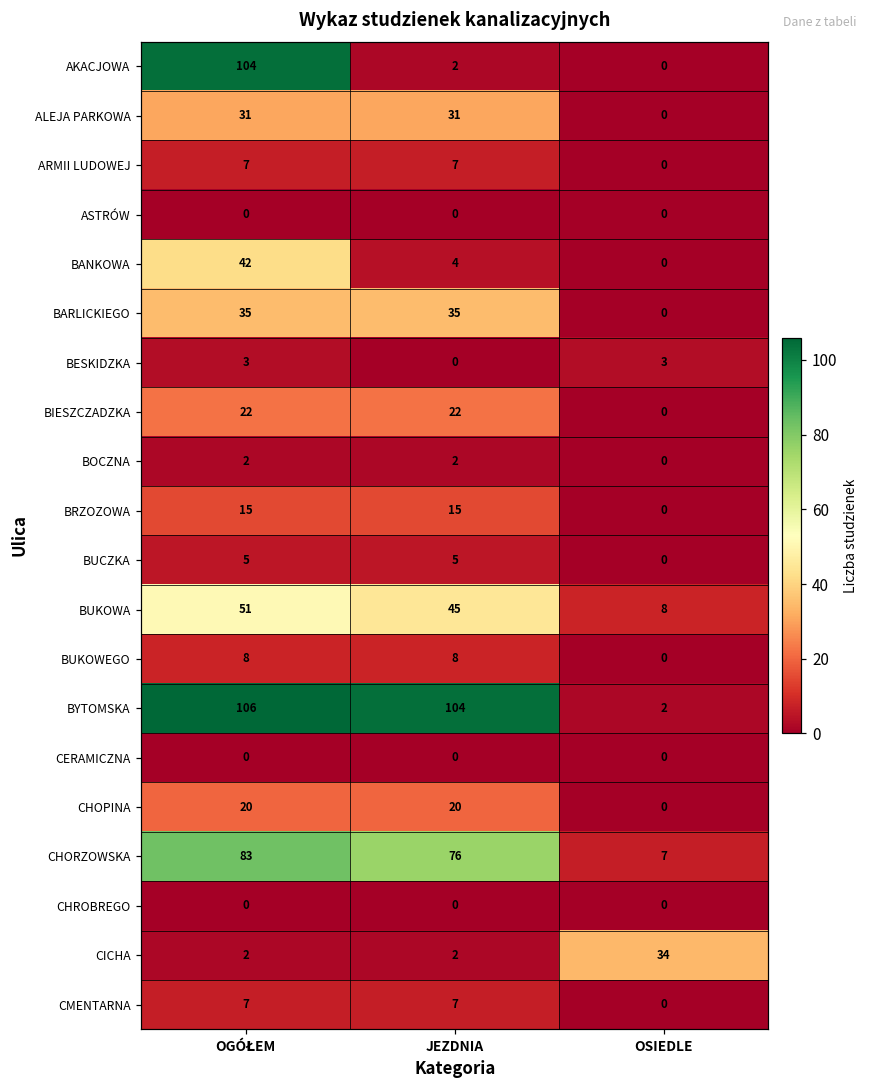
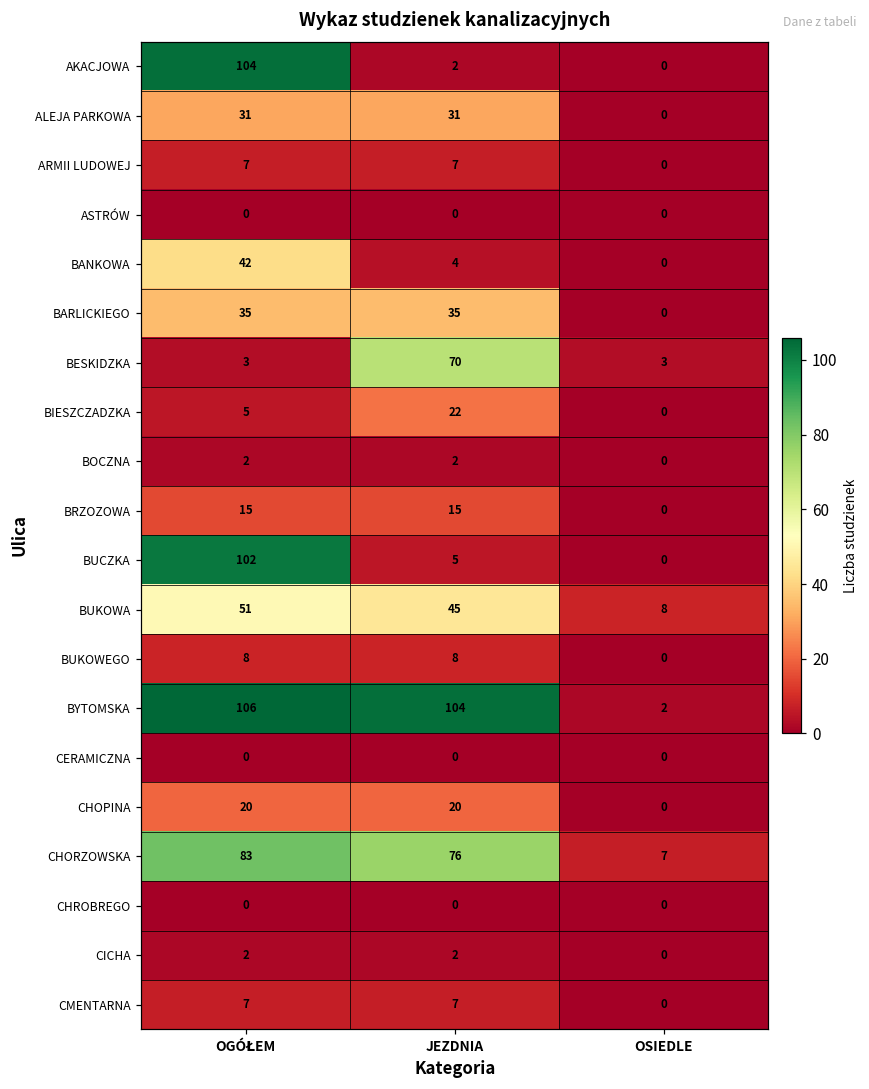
  {
    "AKACJOWA": {
      "OGÓŁEM": 104,
      "JEZDNIA": 2,
      "OSIEDLE": 0
    },
    "ALEJA PARKOWA": {
      "OGÓŁEM": 31,
      "JEZDNIA": 31,
      "OSIEDLE": 0
    },
    "ARMII LUDOWEJ": {
      "OGÓŁEM": 7,
      "JEZDNIA": 7,
      "OSIEDLE": 0
    },
    "ASTRÓW": {
      "OGÓŁEM": 0,
      "JEZDNIA": 0,
      "OSIEDLE": 0
    },
    "BANKOWA": {
      "OGÓŁEM": 42,
      "JEZDNIA": 4,
      "OSIEDLE": 0
    },
    "BARLICKIEGO": {
      "OGÓŁEM": 35,
      "JEZDNIA": 35,
      "OSIEDLE": 0
    },
    "BESKIDZKA": {
      "OGÓŁEM": 3,
-     "JEZDNIA": 0,
+     "JEZDNIA": 70,
      "OSIEDLE": 3
    },
    "BIESZCZADZKA": {
-     "OGÓŁEM": 22,
+     "OGÓŁEM": 5,
      "JEZDNIA": 22,
      "OSIEDLE": 0
    },
    "BOCZNA": {
      "OGÓŁEM": 2,
      "JEZDNIA": 2,
      "OSIEDLE": 0
    },
    "BRZOZOWA": {
      "OGÓŁEM": 15,
      "JEZDNIA": 15,
      "OSIEDLE": 0
    },
    "BUCZKA": {
-     "OGÓŁEM": 5,
+     "OGÓŁEM": 102,
      "JEZDNIA": 5,
      "OSIEDLE": 0
    },
    "BUKOWA": {
      "OGÓŁEM": 51,
      "JEZDNIA": 45,
      "OSIEDLE": 8
    },
    "BUKOWEGO": {
      "OGÓŁEM": 8,
      "JEZDNIA": 8,
      "OSIEDLE": 0
    },
    "BYTOMSKA": {
      "OGÓŁEM": 106,
      "JEZDNIA": 104,
      "OSIEDLE": 2
    },
    "CERAMICZNA": {
      "OGÓŁEM": 0,
      "JEZDNIA": 0,
      "OSIEDLE": 0
    },
    "CHOPINA": {
      "OGÓŁEM": 20,
      "JEZDNIA": 20,
      "OSIEDLE": 0
    },
    "CHORZOWSKA": {
      "OGÓŁEM": 83,
      "JEZDNIA": 76,
      "OSIEDLE": 7
    },
    "CHROBREGO": {
      "OGÓŁEM": 0,
      "JEZDNIA": 0,
      "OSIEDLE": 0
    },
    "CICHA": {
      "OGÓŁEM": 2,
      "JEZDNIA": 2,
-     "OSIEDLE": 34
+     "OSIEDLE": 0
    },
    "CMENTARNA": {
      "OGÓŁEM": 7,
      "JEZDNIA": 7,
      "OSIEDLE": 0
    }
  }
